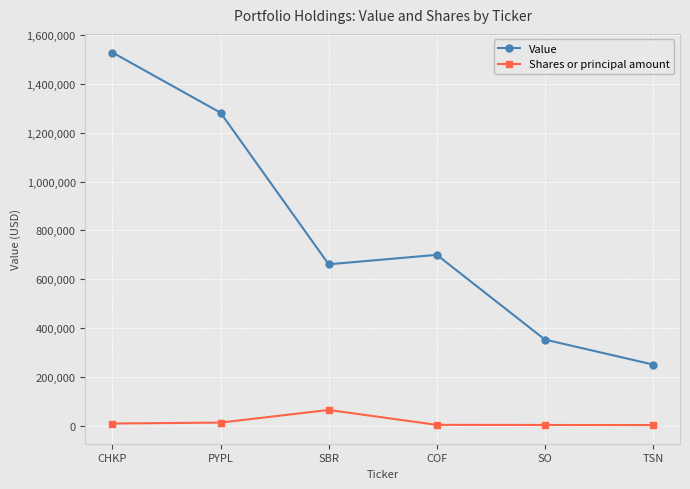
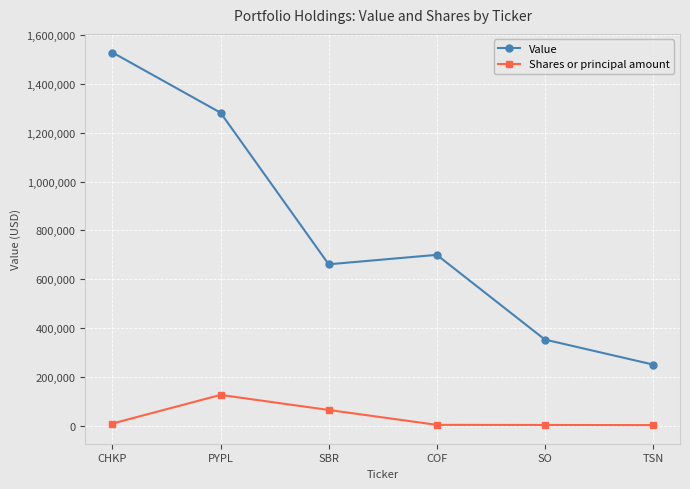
  {
    "Value": {
      "CHKP": "1,530,000",
      "PYPL": "1,280,000",
      "SBR": "660,000",
      "COF": "700,000",
      "SO": "350,000",
      "TSN": "250,000"
    },
    "Shares or principal amount": {
      "CHKP": "10,000",
-     "PYPL": "20,000",
+     "PYPL": "130,000",
      "SBR": "70,000",
      "COF": "10,000",
      "SO": "10,000",
      "TSN": "0"
    }
  }
